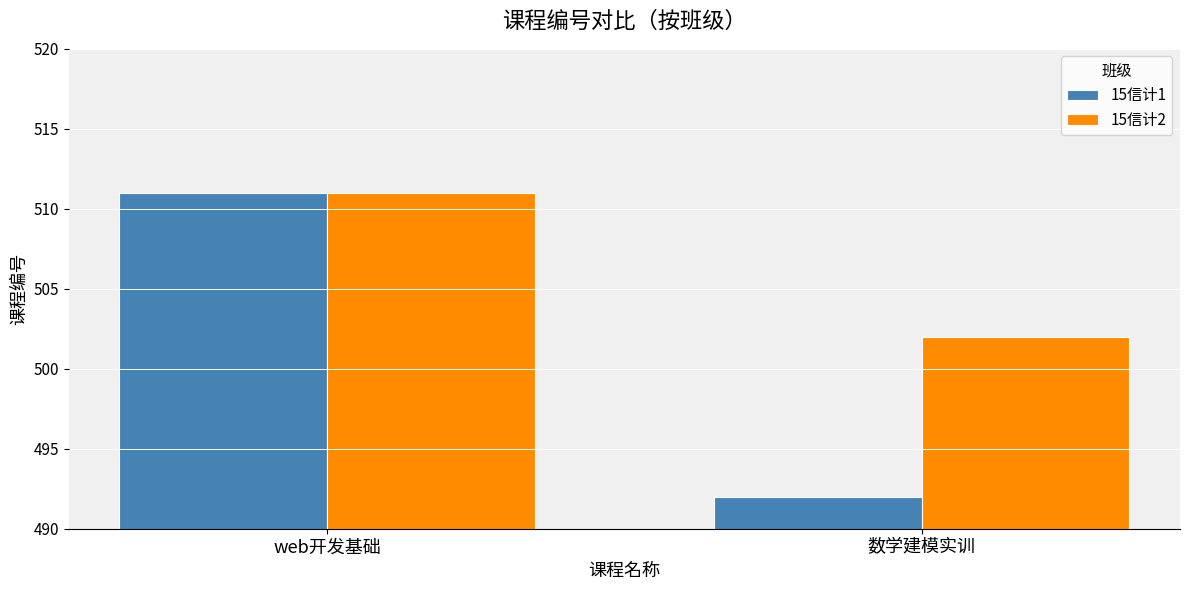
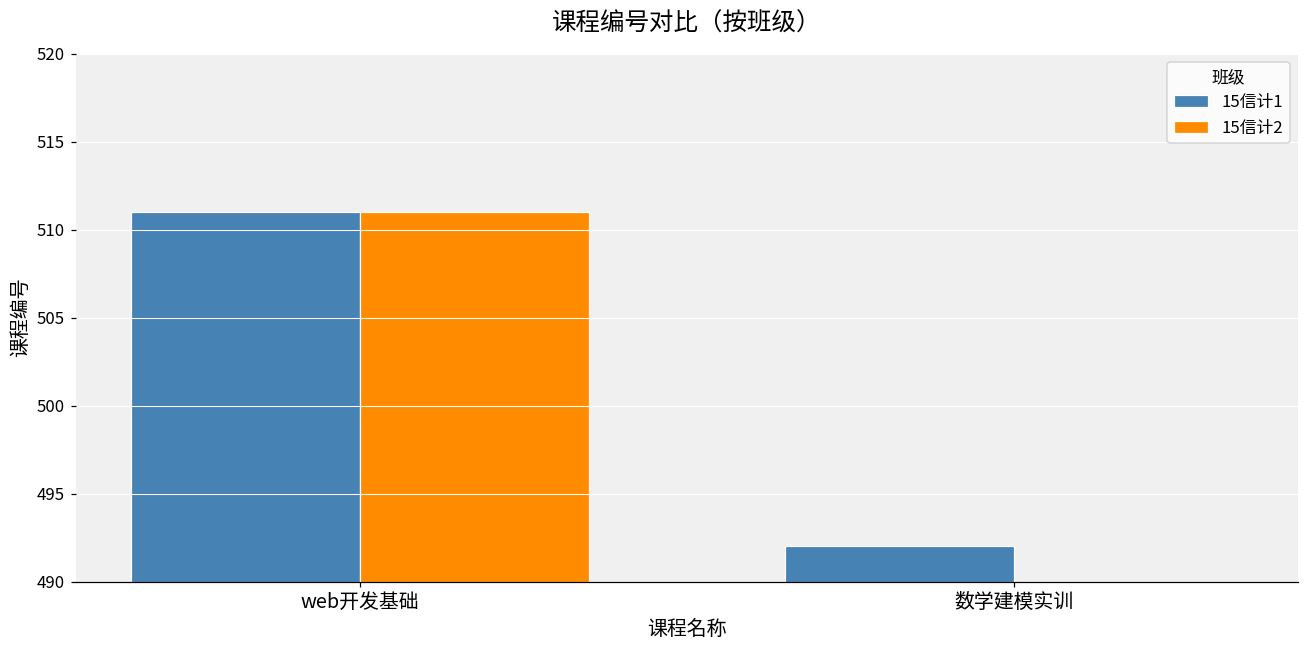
  {
    "15信计1": {
      "web开发基础": 511,
      "数学建模实训": 492
    },
    "15信计2": {
      "web开发基础": 511,
-     "数学建模实训": 502
+     "数学建模实训": 490
    }
  }
